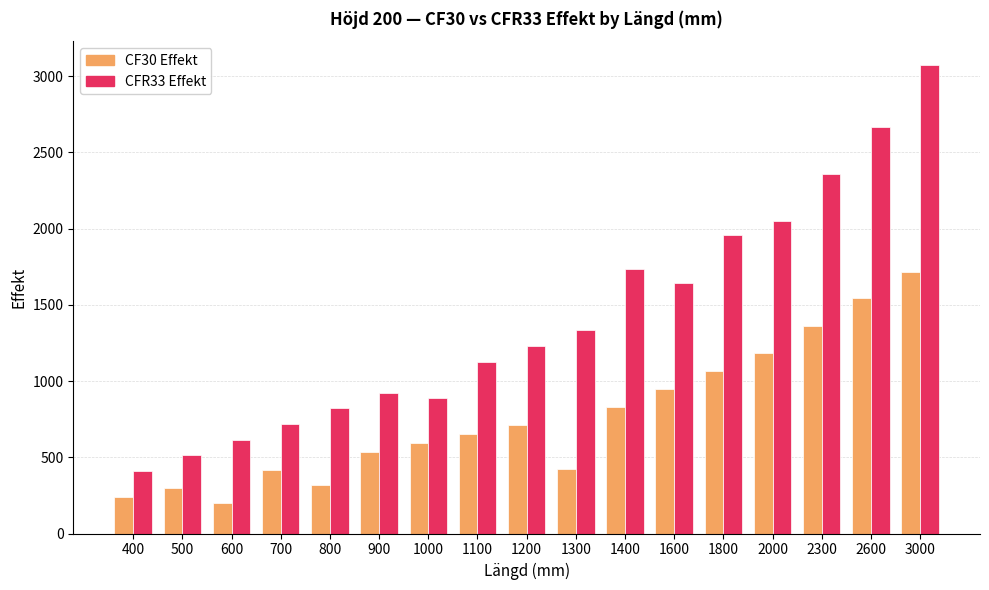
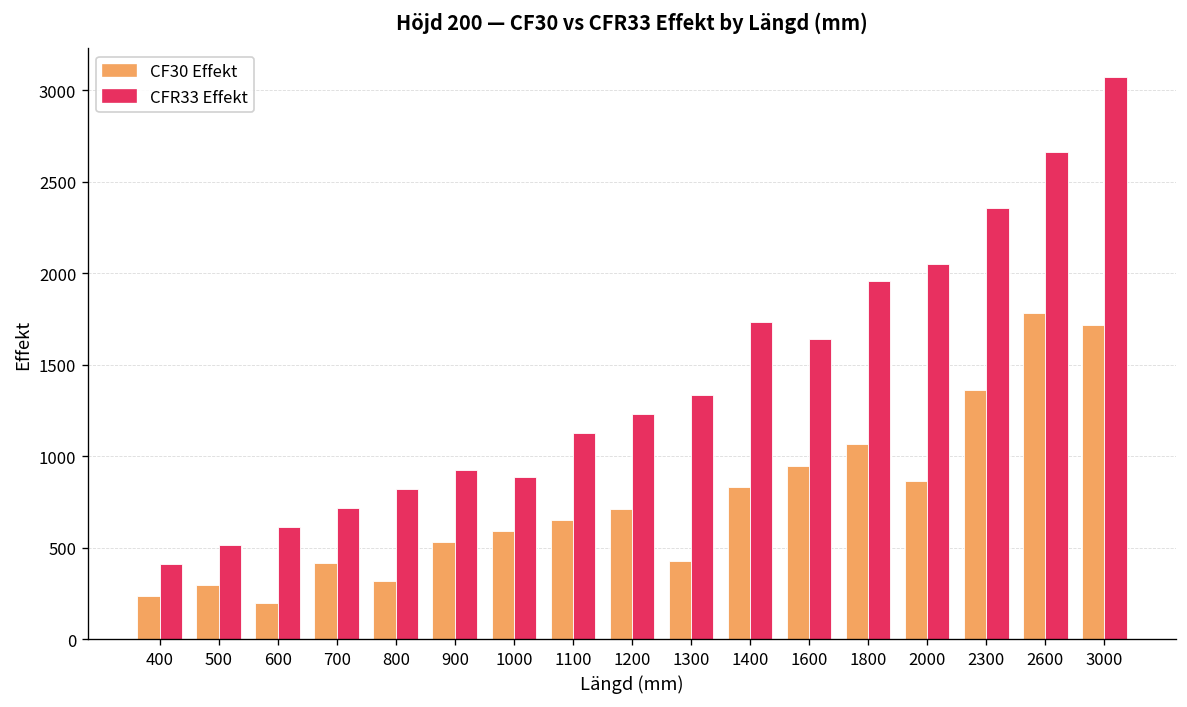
  {
    "CF30 Effekt": {
      "400": 240,
      "500": 300,
      "600": 200,
      "700": 420,
      "800": 320,
      "900": 530,
      "1000": 590,
      "1100": 650,
      "1200": 710,
      "1300": 430,
      "1400": 830,
      "1600": 950,
      "1800": 1070,
-     "2000": 1190,
+     "2000": 860,
      "2300": 1360,
-     "2600": 1540,
+     "2600": 1780,
      "3000": 1720
    },
    "CFR33 Effekt": {
      "400": 410,
      "500": 510,
      "600": 620,
      "700": 720,
      "800": 820,
      "900": 920,
      "1000": 890,
      "1100": 1130,
      "1200": 1230,
      "1300": 1330,
      "1400": 1730,
      "1600": 1640,
      "1800": 1960,
      "2000": 2050,
      "2300": 2360,
      "2600": 2670,
      "3000": 3080
    }
  }
